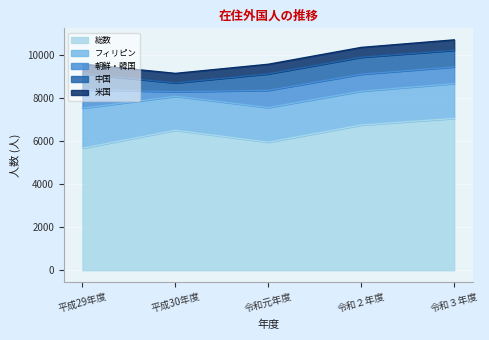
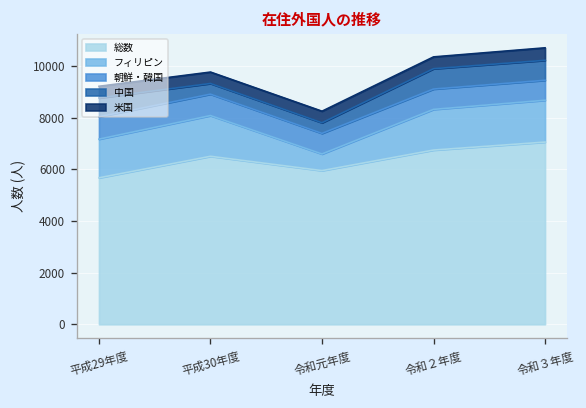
  {
    "総数": {
      "平成29年度": 5700,
      "平成30年度": 6500,
      "令和元年度": 5900,
      "令和２年度": 6700,
      "令和３年度": 7100
    },
    "フィリピン": {
-     "平成29年度": 1900,
+     "平成29年度": 1500,
      "平成30年度": 1600,
-     "令和元年度": 1600,
+     "令和元年度": 600,
      "令和２年度": 1600,
      "令和３年度": 1600
    },
    "朝鮮・韓国": {
-     "平成30年度": 200,
+     "平成30年度": 800,
      "令和元年度": 800,
      "令和２年度": 800,
      "令和３年度": 800
    },
    "中国": {
      "平成30年度": 400,
-     "令和元年度": 800,
+     "令和元年度": 400,
      "令和２年度": 800,
      "令和３年度": 800
    },
    "米国": {
      "平成30年度": 400,
      "令和元年度": 400,
      "令和２年度": 500,
      "令和３年度": 500
    }
  }
